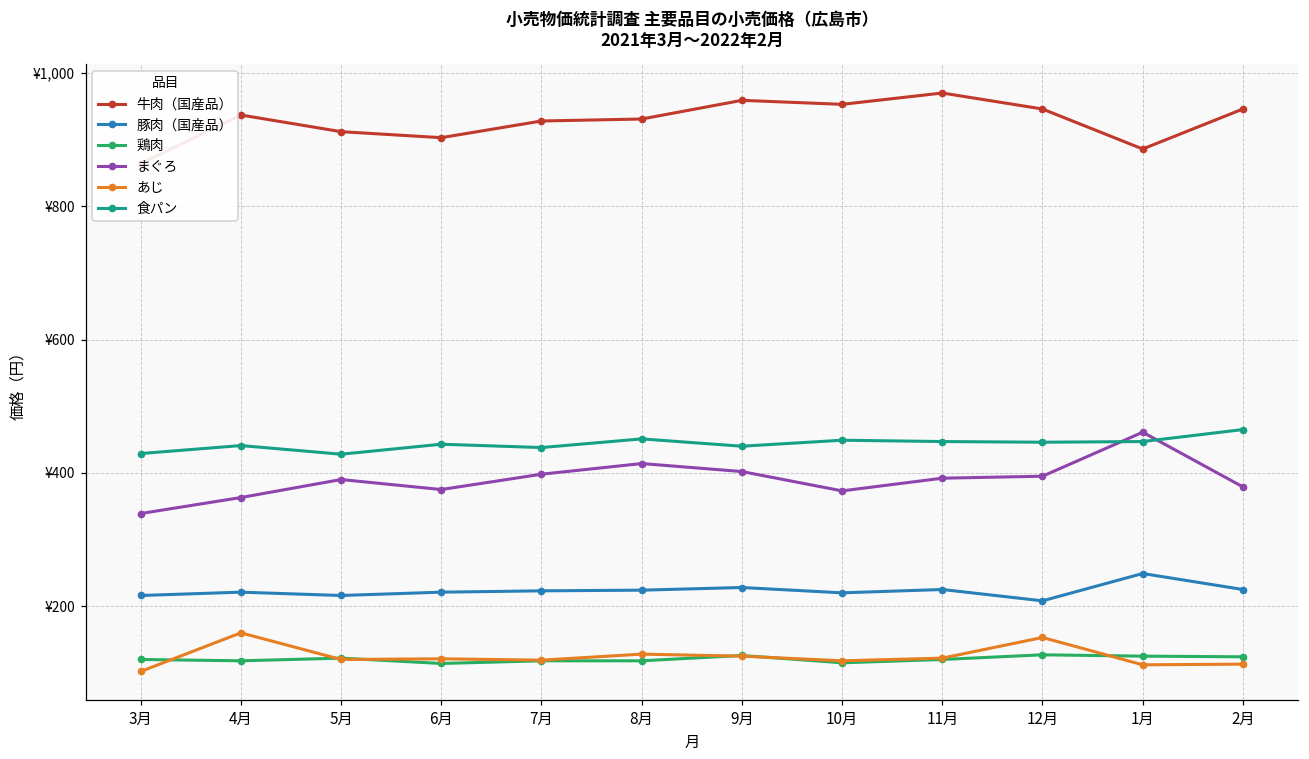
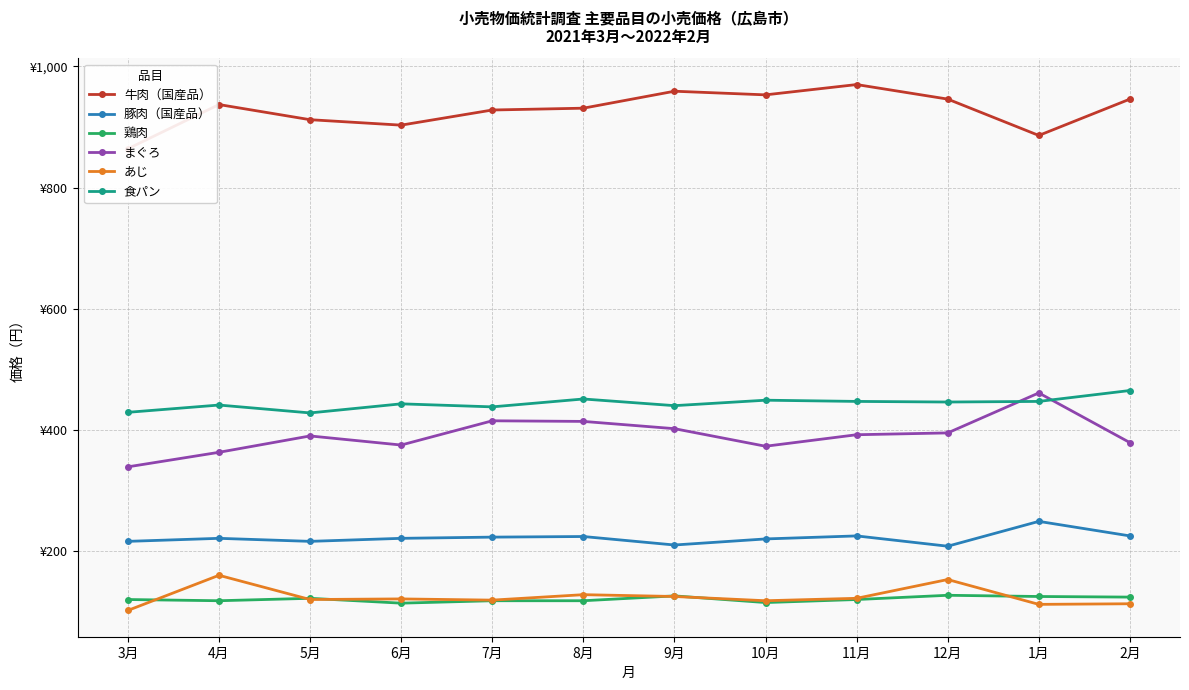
  {
    "牛肉（国産品）": {
      "4月": "¥940",
      "5月": "¥910",
      "6月": "¥900",
      "7月": "¥930",
      "8月": "¥930",
      "9月": "¥960",
      "10月": "¥950",
      "11月": "¥970",
      "12月": "¥950",
      "1月": "¥890",
      "2月": "¥950"
    },
    "豚肉（国産品）": {
      "3月": "¥220",
      "4月": "¥220",
      "5月": "¥220",
      "6月": "¥220",
      "7月": "¥220",
      "8月": "¥220",
-     "9月": "¥230",
+     "9月": "¥210",
      "10月": "¥220",
      "11月": "¥230",
      "12月": "¥210",
      "1月": "¥250",
      "2月": "¥230"
    },
    "まぐろ": {
      "3月": "¥340",
      "4月": "¥360",
      "5月": "¥390",
      "6月": "¥380",
-     "7月": "¥400",
+     "7月": "¥420",
      "8月": "¥410",
      "9月": "¥400",
      "10月": "¥370",
      "11月": "¥390",
      "12月": "¥400",
      "1月": "¥460",
      "2月": "¥380"
    },
    "あじ": {
      "3月": "¥100",
      "4月": "¥160",
      "6月": "¥120",
      "8月": "¥130",
      "12月": "¥150",
      "1月": "¥110",
      "2月": "¥110"
    }
  }
